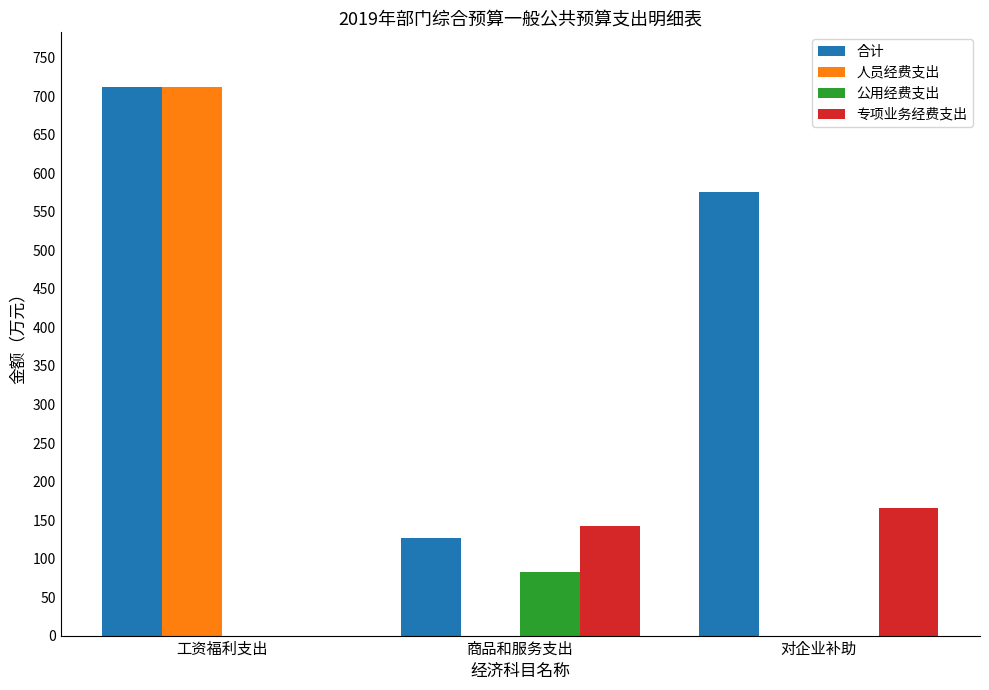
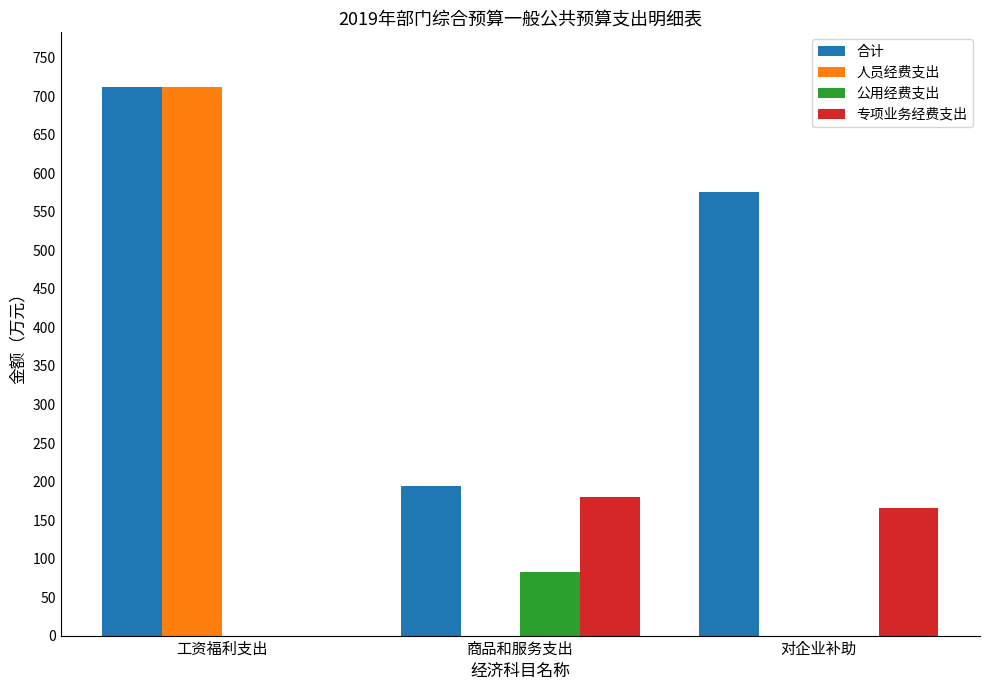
  {
    "合计": {
      "工资福利支出": 710,
-     "商品和服务支出": 130,
+     "商品和服务支出": 190,
      "对企业补助": 580
    },
    "人员经费支出": {
      "工资福利支出": 710,
      "商品和服务支出": 0,
      "对企业补助": 0
    },
    "公用经费支出": {
      "工资福利支出": 0,
      "商品和服务支出": 80,
      "对企业补助": 0
    },
    "专项业务经费支出": {
      "工资福利支出": 0,
-     "商品和服务支出": 140,
+     "商品和服务支出": 180,
      "对企业补助": 170
    }
  }
